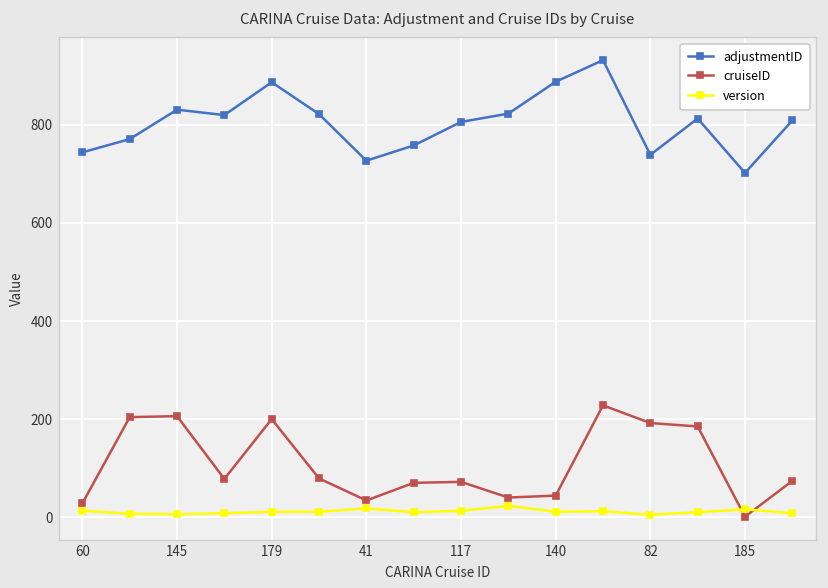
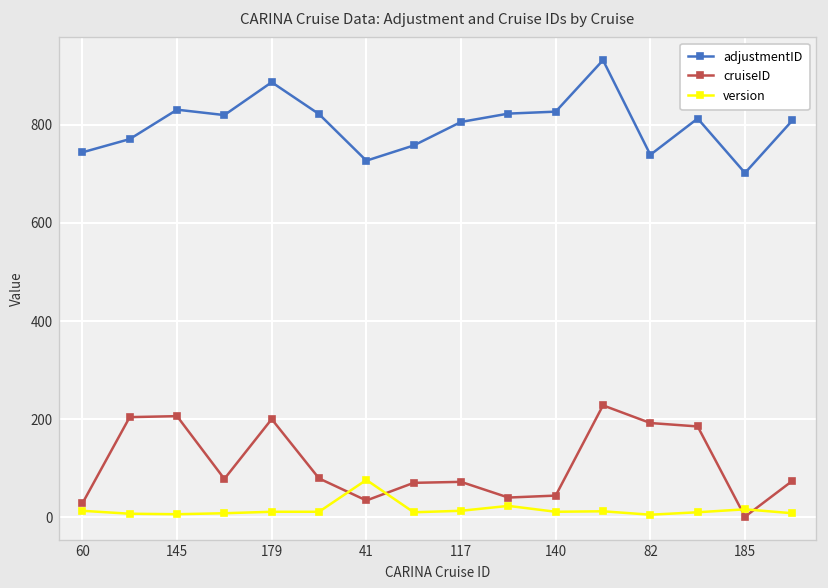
  {
    "adjustmentID": {
      "60": 740,
      "145": 830,
      "179": 890,
      "41": 730,
      "117": 810,
-     "140": 890,
+     "140": 830,
      "82": 740,
      "185": 700
    },
    "cruiseID": {
      "60": 30,
      "145": 210,
      "179": 200,
      "41": 30,
      "117": 70,
      "140": 40,
      "82": 190,
      "185": 0
    },
    "version": {
      "60": 10,
      "145": 10,
      "179": 10,
-     "41": 20,
+     "41": 80,
      "117": 10,
      "140": 10,
      "82": 10,
      "185": 20
    }
  }
